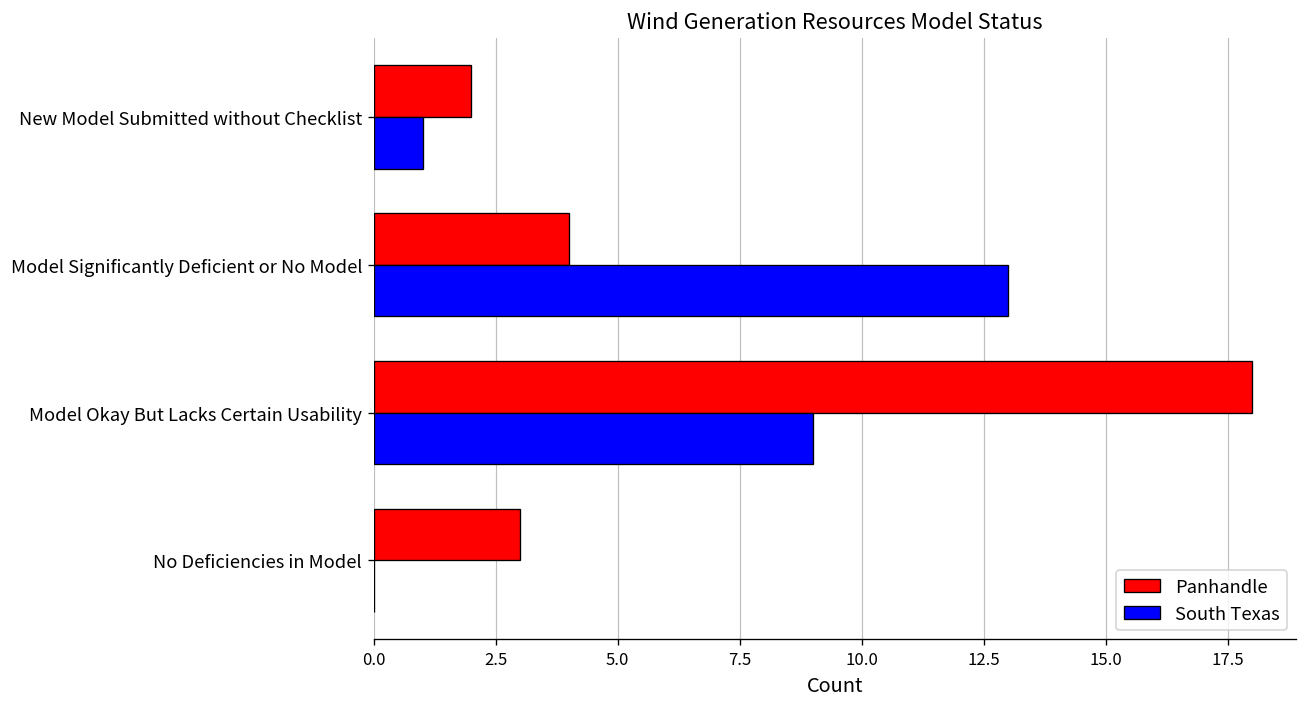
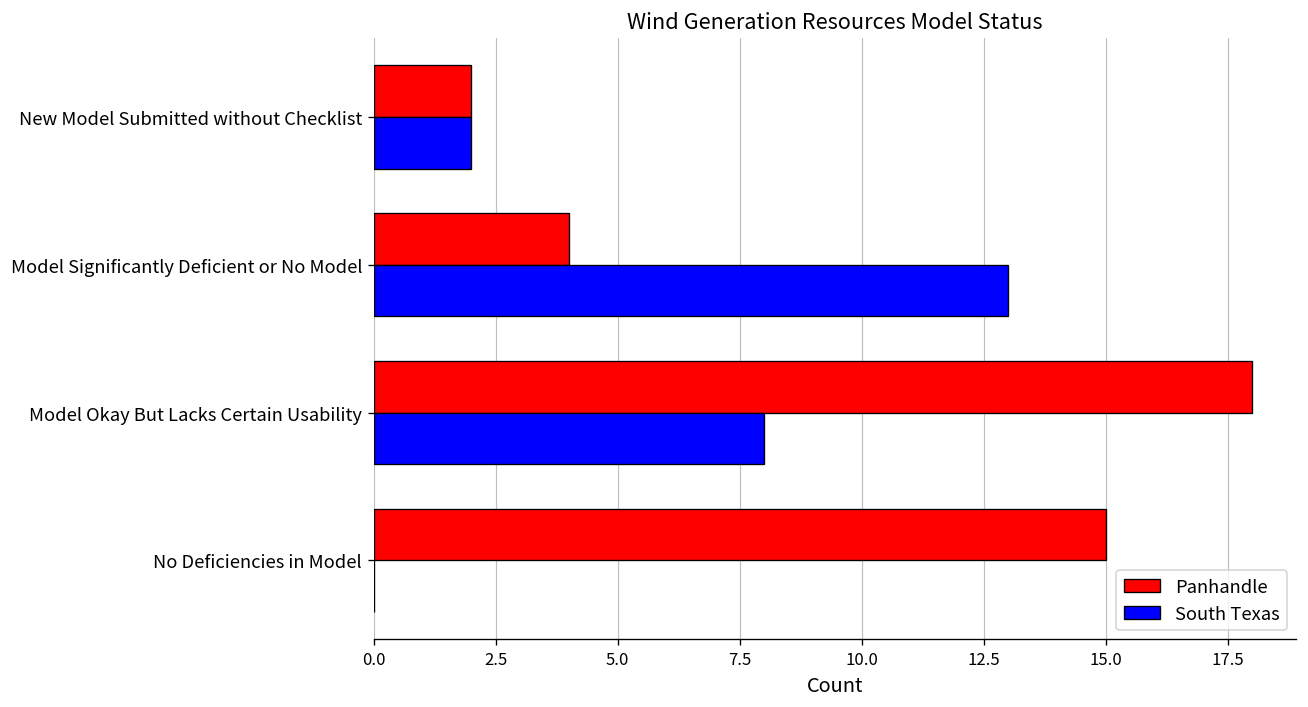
  {
    "Panhandle": {
      "New Model Submitted without Checklist": 2,
      "Model Significantly Deficient or No Model": 4,
      "Model Okay But Lacks Certain Usability": 18,
-     "No Deficiencies in Model": 3
+     "No Deficiencies in Model": 15
    },
    "South Texas": {
-     "New Model Submitted without Checklist": 1,
+     "New Model Submitted without Checklist": 2,
      "Model Significantly Deficient or No Model": 13,
-     "Model Okay But Lacks Certain Usability": 9,
+     "Model Okay But Lacks Certain Usability": 8,
      "No Deficiencies in Model": 0
    }
  }
